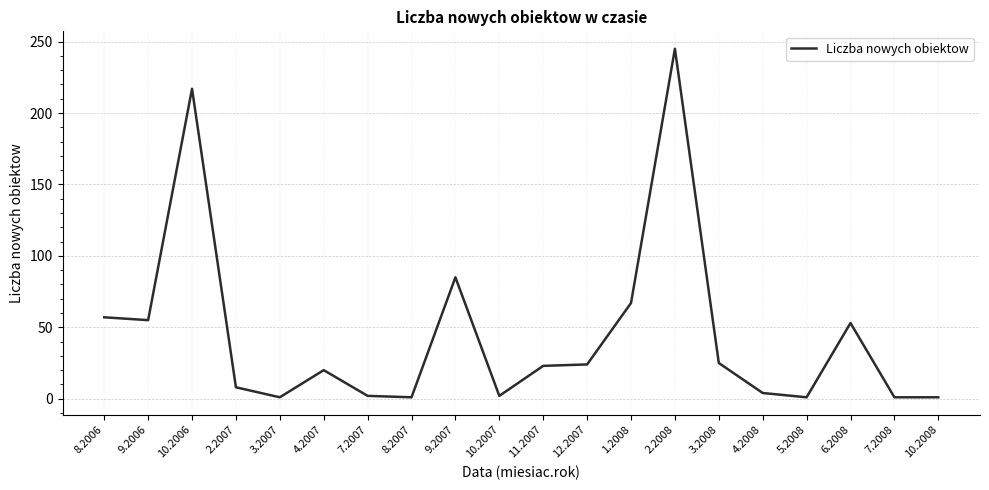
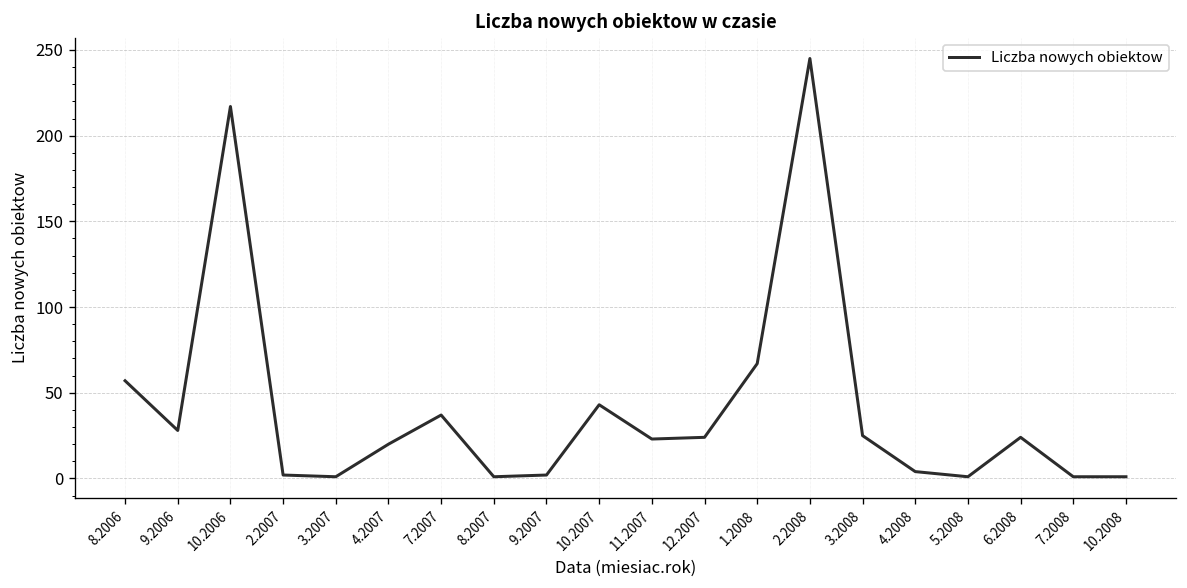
  {
    "8.2006": 57,
-   "9.2006": 55,
+   "9.2006": 28,
    "10.2006": 217,
-   "2.2007": 8,
+   "2.2007": 2,
    "3.2007": 1,
    "4.2007": 20,
-   "7.2007": 2,
+   "7.2007": 37,
    "8.2007": 1,
-   "9.2007": 85,
-   "10.2007": 2,
+   "9.2007": 2,
+   "10.2007": 43,
    "11.2007": 23,
    "12.2007": 24,
    "1.2008": 67,
    "2.2008": 245,
    "3.2008": 25,
    "4.2008": 4,
    "5.2008": 1,
-   "6.2008": 53,
+   "6.2008": 24,
    "7.2008": 1,
    "10.2008": 1
  }
